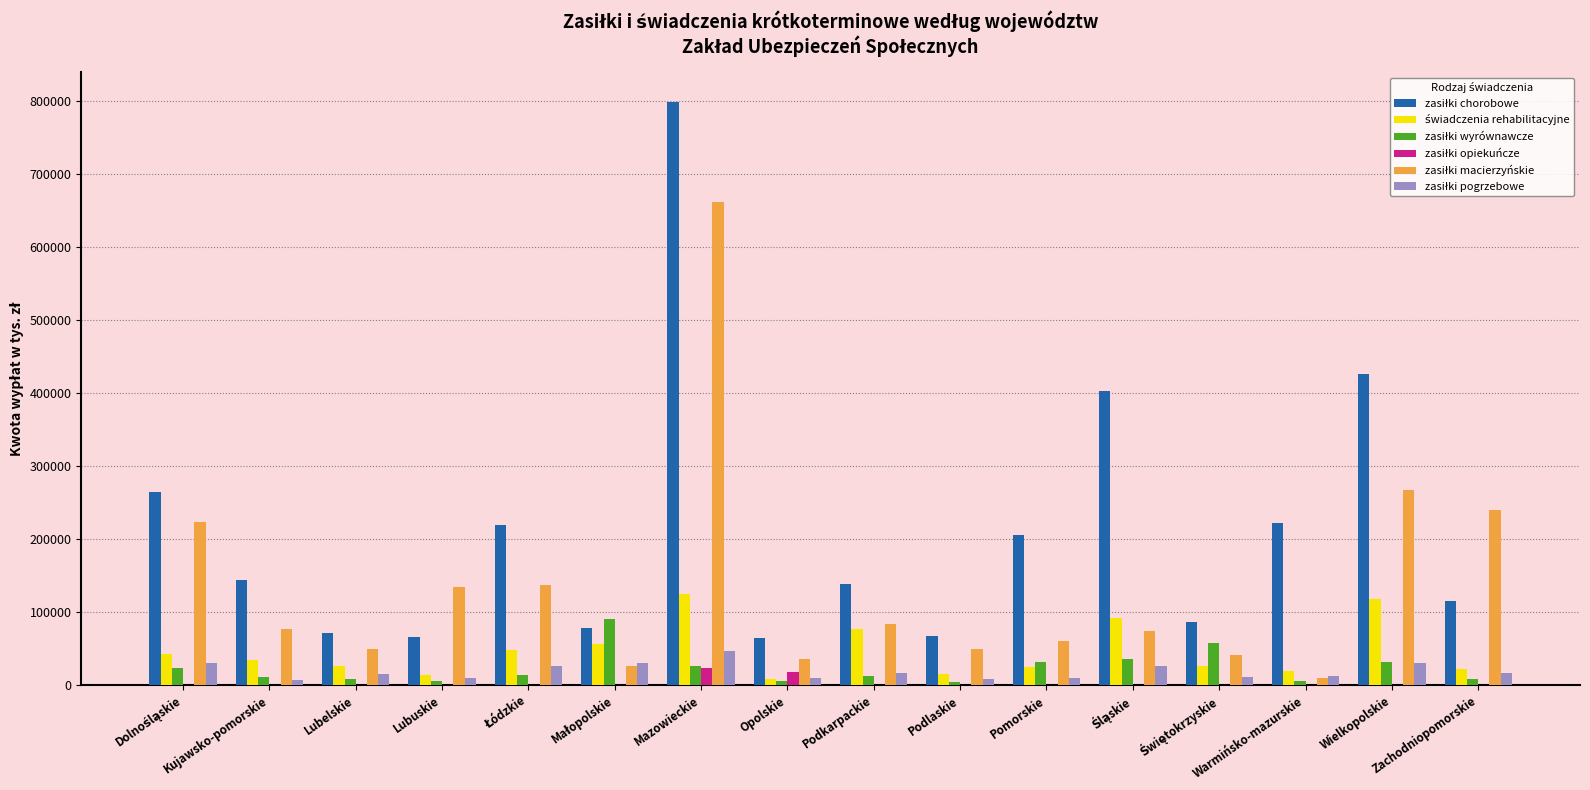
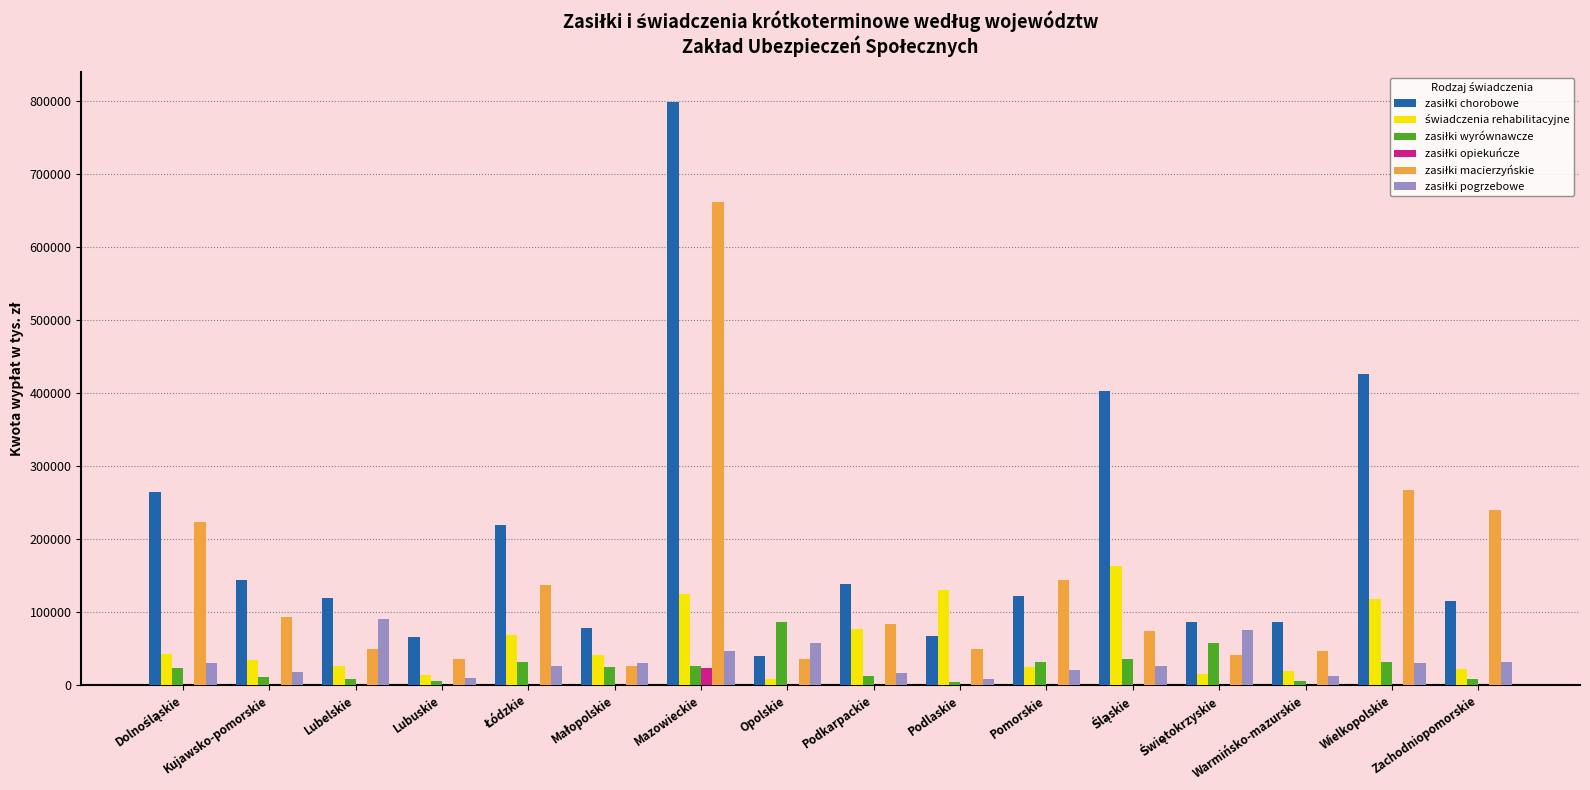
  {
    "zasiłki chorobowe": {
      "Dolnośląskie": 260000,
      "Kujawsko-pomorskie": 140000,
-     "Lubelskie": 70000,
+     "Lubelskie": 120000,
      "Lubuskie": 70000,
      "Łódzkie": 220000,
      "Małopolskie": 80000,
      "Mazowieckie": 800000,
-     "Opolskie": 60000,
+     "Opolskie": 40000,
      "Podkarpackie": 140000,
      "Podlaskie": 70000,
-     "Pomorskie": 210000,
+     "Pomorskie": 120000,
      "Śląskie": 400000,
      "Świętokrzyskie": 90000,
-     "Warmińsko-mazurskie": 220000,
+     "Warmińsko-mazurskie": 90000,
      "Wielkopolskie": 430000,
      "Zachodniopomorskie": 120000
    },
    "świadczenia rehabilitacyjne": {
      "Dolnośląskie": 40000,
      "Kujawsko-pomorskie": 30000,
      "Lubelskie": 30000,
      "Lubuskie": 10000,
-     "Łódzkie": 50000,
-     "Małopolskie": 60000,
+     "Łódzkie": 70000,
+     "Małopolskie": 40000,
      "Mazowieckie": 120000,
      "Opolskie": 10000,
      "Podkarpackie": 80000,
-     "Podlaskie": 10000,
+     "Podlaskie": 130000,
      "Pomorskie": 20000,
-     "Śląskie": 90000,
-     "Świętokrzyskie": 30000,
+     "Śląskie": 160000,
+     "Świętokrzyskie": 20000,
      "Warmińsko-mazurskie": 20000,
      "Wielkopolskie": 120000,
      "Zachodniopomorskie": 20000
    },
    "zasiłki wyrównawcze": {
      "Dolnośląskie": 20000,
      "Kujawsko-pomorskie": 10000,
      "Lubelskie": 10000,
      "Lubuskie": 10000,
-     "Łódzkie": 10000,
-     "Małopolskie": 90000,
+     "Łódzkie": 30000,
+     "Małopolskie": 20000,
      "Mazowieckie": 30000,
-     "Opolskie": 10000,
+     "Opolskie": 90000,
      "Podkarpackie": 10000,
      "Podlaskie": 0,
      "Pomorskie": 30000,
      "Śląskie": 40000,
      "Świętokrzyskie": 60000,
      "Warmińsko-mazurskie": 10000,
      "Wielkopolskie": 30000,
      "Zachodniopomorskie": 10000
    },
    "zasiłki opiekuńcze": {
      "Mazowieckie": 20000,
-     "Opolskie": 20000
+     "Opolskie": 0
    },
    "zasiłki macierzyńskie": {
      "Dolnośląskie": 220000,
-     "Kujawsko-pomorskie": 80000,
+     "Kujawsko-pomorskie": 90000,
      "Lubelskie": 50000,
-     "Lubuskie": 130000,
+     "Lubuskie": 40000,
      "Łódzkie": 140000,
      "Małopolskie": 30000,
      "Mazowieckie": 660000,
      "Opolskie": 40000,
      "Podkarpackie": 80000,
      "Podlaskie": 50000,
-     "Pomorskie": 60000,
+     "Pomorskie": 140000,
      "Śląskie": 70000,
      "Świętokrzyskie": 40000,
-     "Warmińsko-mazurskie": 10000,
+     "Warmińsko-mazurskie": 50000,
      "Wielkopolskie": 270000,
      "Zachodniopomorskie": 240000
    },
    "zasiłki pogrzebowe": {
      "Dolnośląskie": 30000,
-     "Kujawsko-pomorskie": 10000,
-     "Lubelskie": 20000,
+     "Kujawsko-pomorskie": 20000,
+     "Lubelskie": 90000,
      "Lubuskie": 10000,
      "Łódzkie": 30000,
      "Małopolskie": 30000,
      "Mazowieckie": 50000,
-     "Opolskie": 10000,
+     "Opolskie": 60000,
      "Podkarpackie": 20000,
      "Podlaskie": 10000,
-     "Pomorskie": 10000,
+     "Pomorskie": 20000,
      "Śląskie": 30000,
-     "Świętokrzyskie": 10000,
+     "Świętokrzyskie": 70000,
      "Warmińsko-mazurskie": 10000,
      "Wielkopolskie": 30000,
-     "Zachodniopomorskie": 20000
+     "Zachodniopomorskie": 30000
    }
  }
